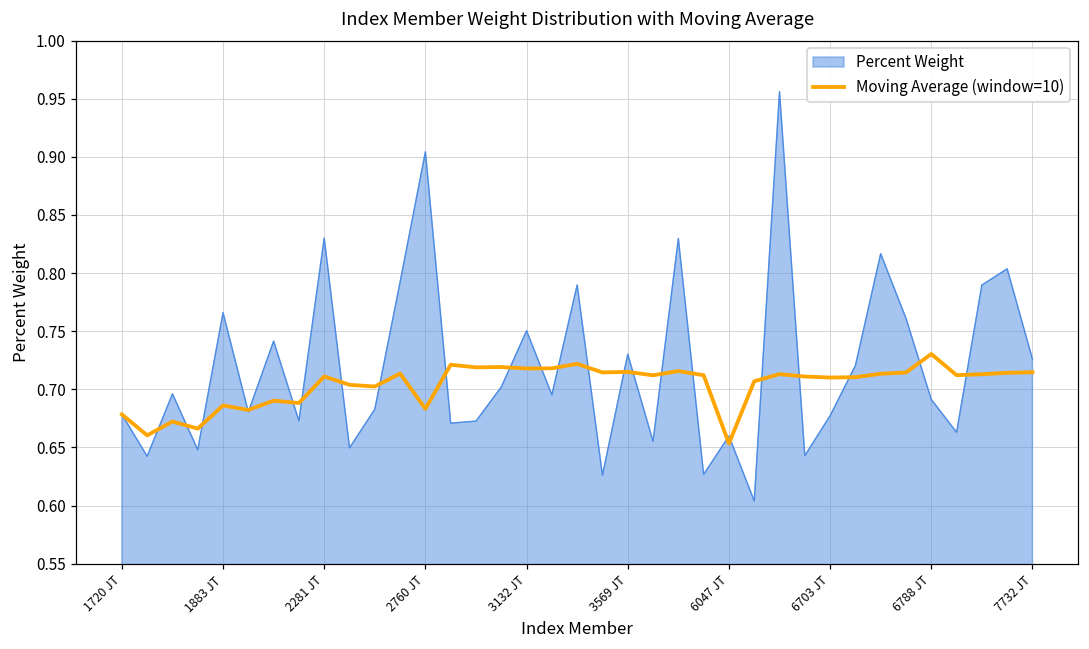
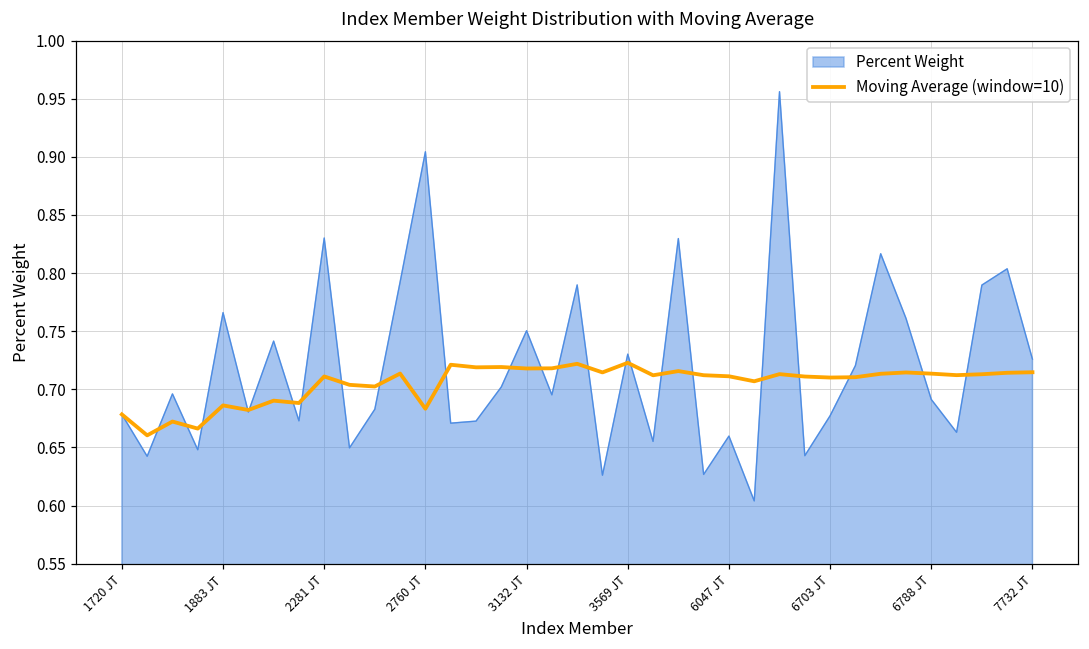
  {
    "Percent Weight": {
      "1883 JT": 0.766,
      "2281 JT": 0.830,
      "2760 JT": 0.904,
      "3132 JT": 0.750,
      "3569 JT": 0.730,
      "6047 JT": 0.660,
      "6703 JT": 0.677,
      "6788 JT": 0.691,
      "7732 JT": 0.726
    },
    "Moving Average (window=10)": {
      "1883 JT": 0.686,
      "2281 JT": 0.711,
      "2760 JT": 0.683,
      "3132 JT": 0.718,
-     "3569 JT": 0.715,
-     "6047 JT": 0.653,
+     "3569 JT": 0.723,
+     "6047 JT": 0.711,
      "6703 JT": 0.710,
-     "6788 JT": 0.730,
+     "6788 JT": 0.713,
      "7732 JT": 0.715
    }
  }
